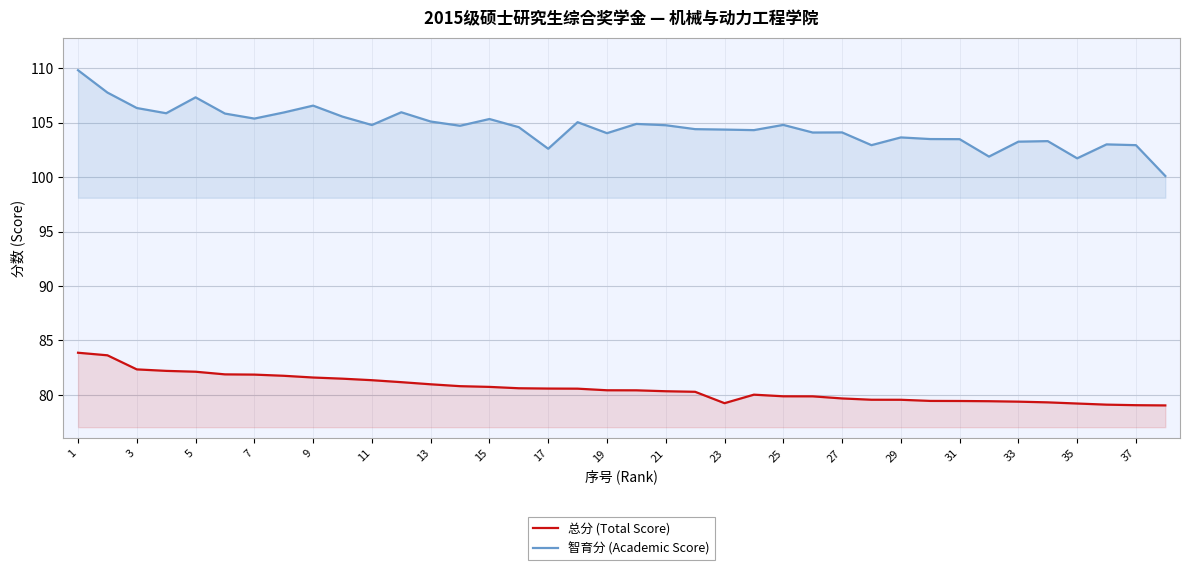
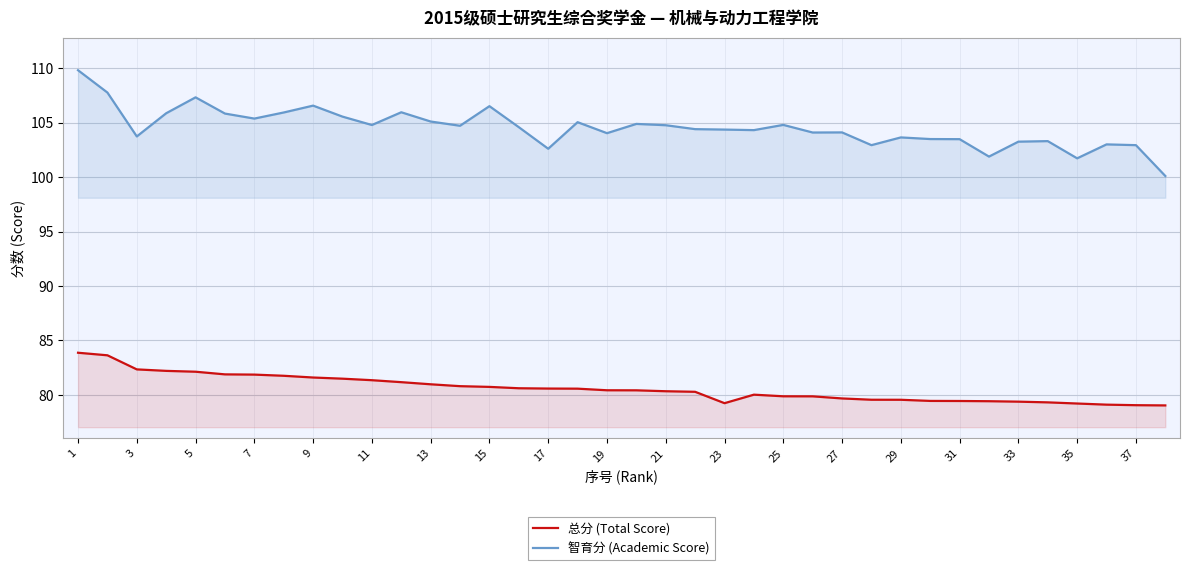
  {
    "总分 (Total Score)": {
      "1": 83.9,
      "3": 82.3,
      "5": 82.1,
      "7": 81.9,
      "9": 81.6,
      "11": 81.3,
      "13": 81.0,
      "15": 80.7,
      "17": 80.6,
      "19": 80.4,
      "21": 80.3,
      "23": 79.2,
      "25": 79.9,
      "27": 79.7,
      "29": 79.5,
      "31": 79.4,
      "33": 79.4,
      "35": 79.2,
      "37": 79.1
    },
    "智育分 (Academic Score)": {
      "1": 109.8,
-     "3": 106.3,
+     "3": 103.7,
      "5": 107.3,
      "7": 105.4,
      "9": 106.6,
      "11": 104.8,
      "13": 105.1,
-     "15": 105.3,
+     "15": 106.5,
      "17": 102.6,
      "19": 104.0,
      "21": 104.8,
      "23": 104.4,
      "25": 104.8,
      "27": 104.1,
      "29": 103.6,
      "31": 103.5,
      "33": 103.3,
      "35": 101.7,
      "37": 102.9
    }
  }
